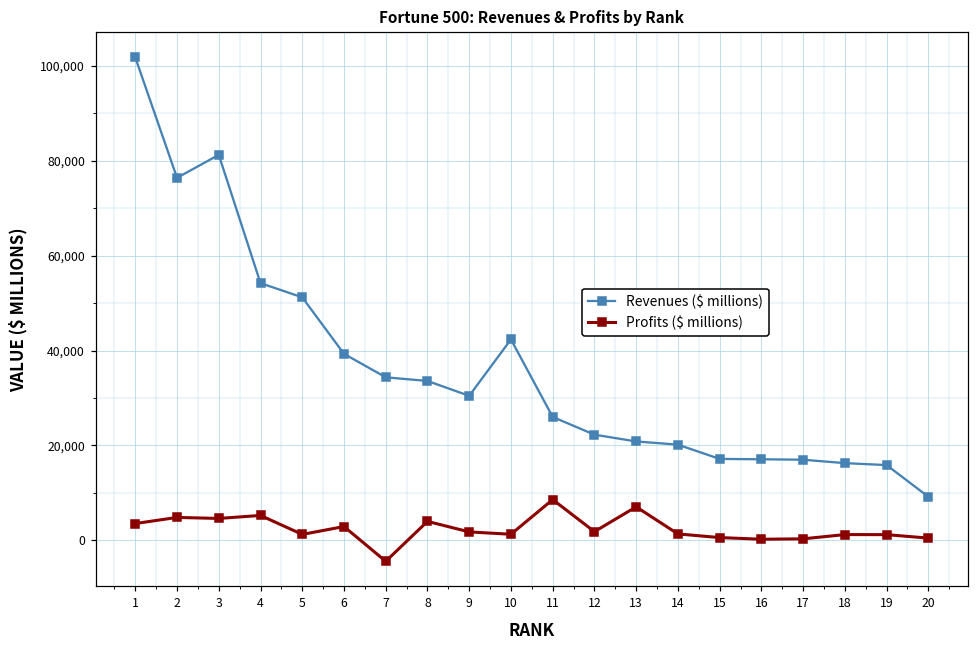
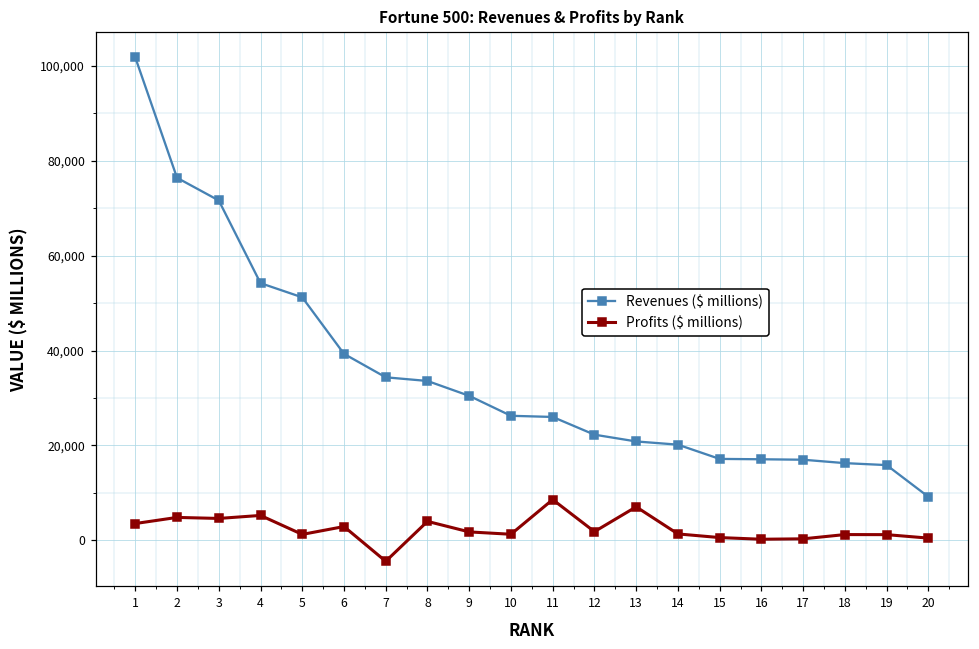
  {
    "Revenues ($ millions)": {
      "1": "102,000",
      "2": "76,000",
-     "3": "81,000",
+     "3": "72,000",
      "4": "54,000",
      "5": "51,000",
      "6": "39,000",
      "7": "34,000",
      "8": "34,000",
      "9": "30,000",
-     "10": "42,000",
+     "10": "26,000",
      "11": "26,000",
      "12": "22,000",
      "13": "21,000",
      "14": "20,000",
      "15": "17,000",
      "16": "17,000",
      "17": "17,000",
      "18": "16,000",
      "19": "16,000",
      "20": "9,000"
    },
    "Profits ($ millions)": {
      "1": "4,000",
      "2": "5,000",
      "3": "5,000",
      "4": "5,000",
      "5": "1,000",
      "6": "3,000",
      "7": "-4,000",
      "8": "4,000",
      "9": "2,000",
      "10": "1,000",
      "11": "9,000",
      "12": "2,000",
      "13": "7,000",
      "14": "1,000",
      "15": "1,000",
      "16": "0",
      "17": "0",
      "18": "1,000",
      "19": "1,000",
      "20": "0"
    }
  }
